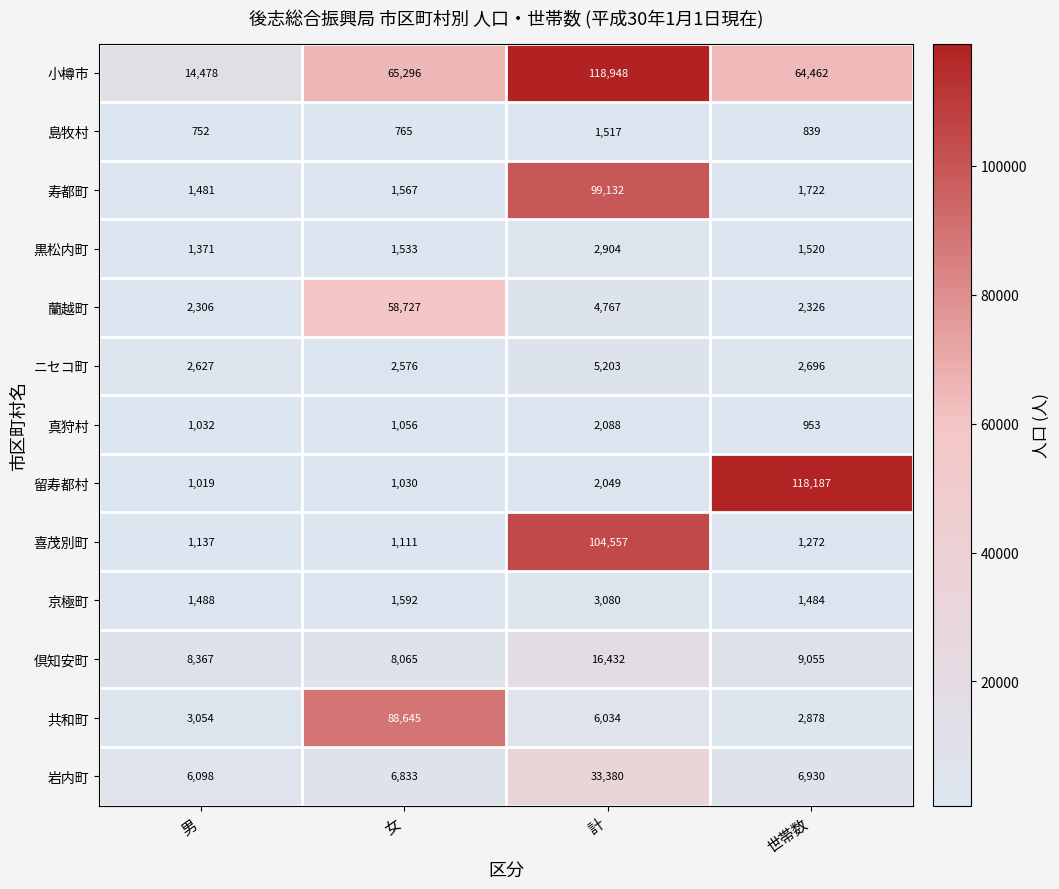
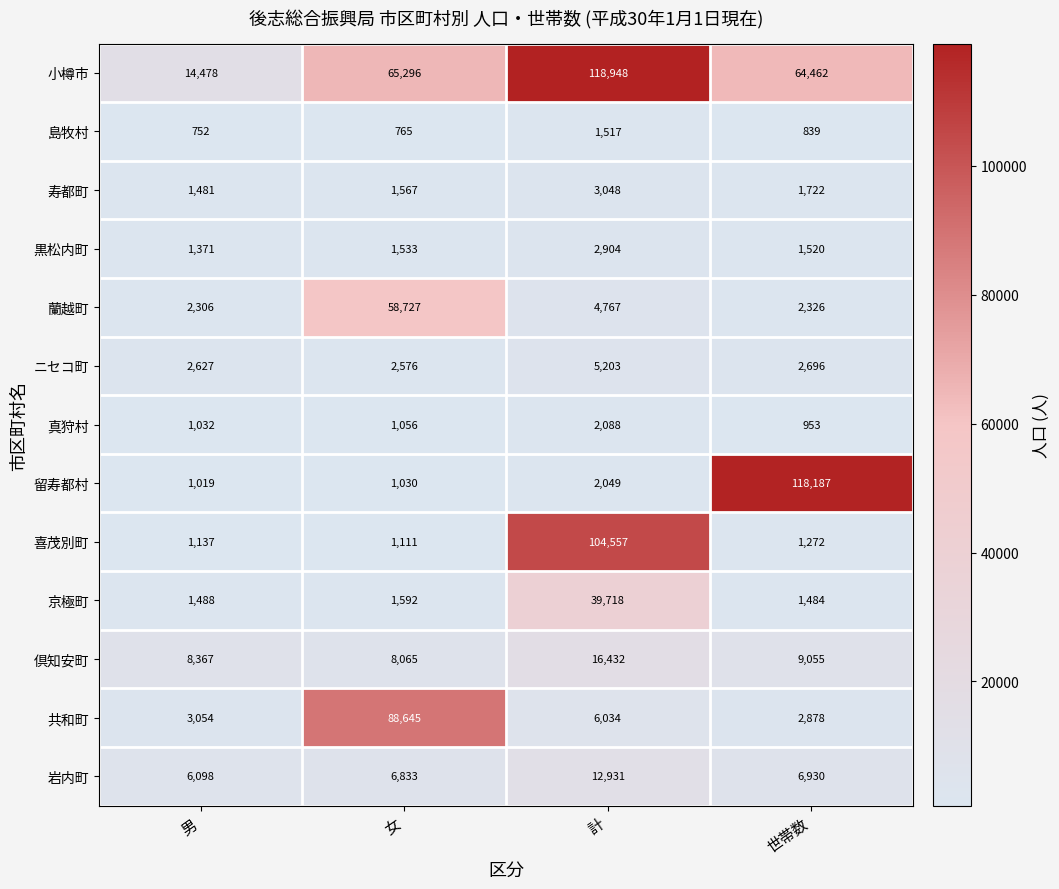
  {
    "小樽市": {
      "男": "14,478",
      "女": "65,296",
      "計": "118,948",
      "世帯数": "64,462"
    },
    "島牧村": {
      "男": "752",
      "女": "765",
      "計": "1,517",
      "世帯数": "839"
    },
    "寿都町": {
      "男": "1,481",
      "女": "1,567",
-     "計": "99,132",
+     "計": "3,048",
      "世帯数": "1,722"
    },
    "黒松内町": {
      "男": "1,371",
      "女": "1,533",
      "計": "2,904",
      "世帯数": "1,520"
    },
    "蘭越町": {
      "男": "2,306",
      "女": "58,727",
      "計": "4,767",
      "世帯数": "2,326"
    },
    "ニセコ町": {
      "男": "2,627",
      "女": "2,576",
      "計": "5,203",
      "世帯数": "2,696"
    },
    "真狩村": {
      "男": "1,032",
      "女": "1,056",
      "計": "2,088",
      "世帯数": "953"
    },
    "留寿都村": {
      "男": "1,019",
      "女": "1,030",
      "計": "2,049",
      "世帯数": "118,187"
    },
    "喜茂別町": {
      "男": "1,137",
      "女": "1,111",
      "計": "104,557",
      "世帯数": "1,272"
    },
    "京極町": {
      "男": "1,488",
      "女": "1,592",
-     "計": "3,080",
+     "計": "39,718",
      "世帯数": "1,484"
    },
    "倶知安町": {
      "男": "8,367",
      "女": "8,065",
      "計": "16,432",
      "世帯数": "9,055"
    },
    "共和町": {
      "男": "3,054",
      "女": "88,645",
      "計": "6,034",
      "世帯数": "2,878"
    },
    "岩内町": {
      "男": "6,098",
      "女": "6,833",
-     "計": "33,380",
+     "計": "12,931",
      "世帯数": "6,930"
    }
  }
